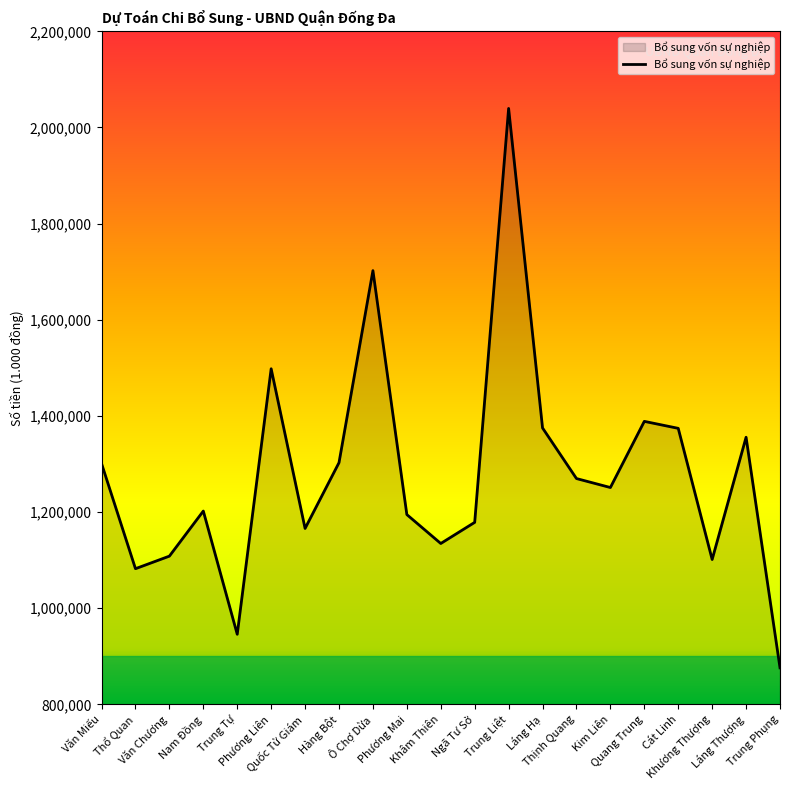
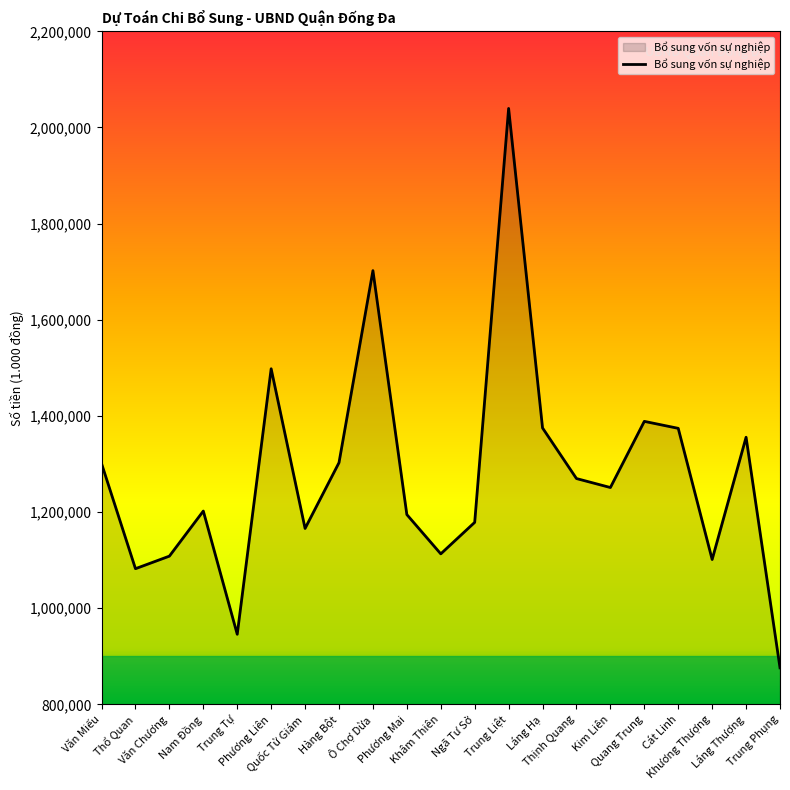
  {
    "Văn Miếu": "1,300,000",
    "Thổ Quan": "1,080,000",
    "Văn Chương": "1,110,000",
    "Nam Đồng": "1,200,000",
    "Trung Tự": "950,000",
    "Phương Liên": "1,500,000",
    "Quốc Tử Giám": "1,170,000",
    "Hàng Bột": "1,300,000",
    "Ô Chợ Dừa": "1,700,000",
    "Phương Mai": "1,190,000",
-   "Khâm Thiên": "1,130,000",
+   "Khâm Thiên": "1,110,000",
    "Ngã Tư Sở": "1,180,000",
    "Trung Liệt": "2,040,000",
    "Láng Hạ": "1,370,000",
    "Thịnh Quang": "1,270,000",
    "Kim Liên": "1,250,000",
    "Quang Trung": "1,390,000",
    "Cát Linh": "1,370,000",
    "Khương Thượng": "1,100,000",
    "Láng Thượng": "1,360,000"
  }
